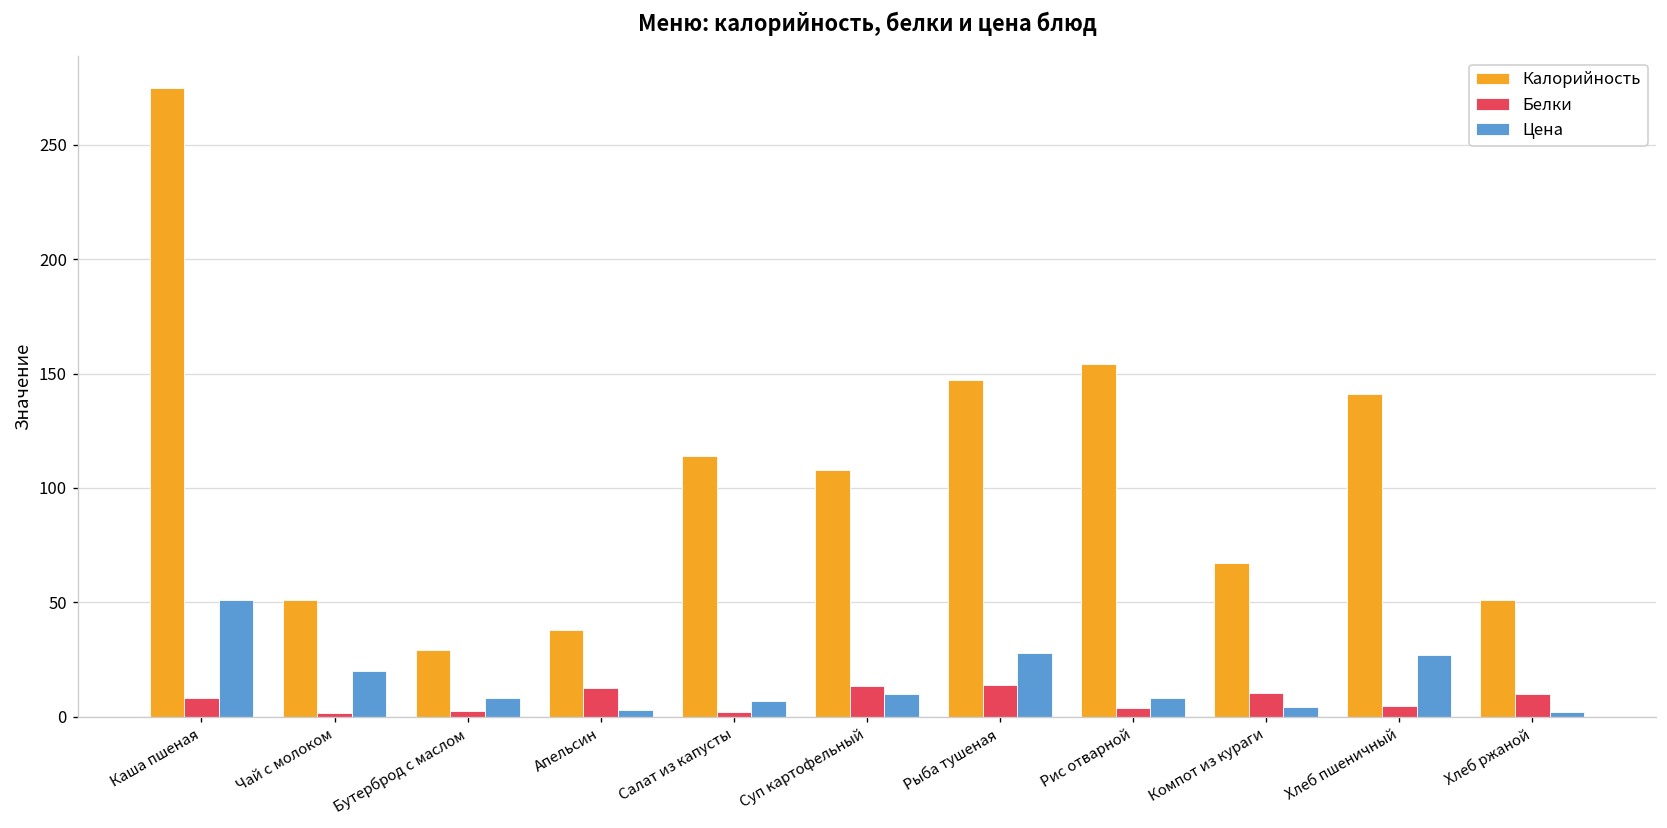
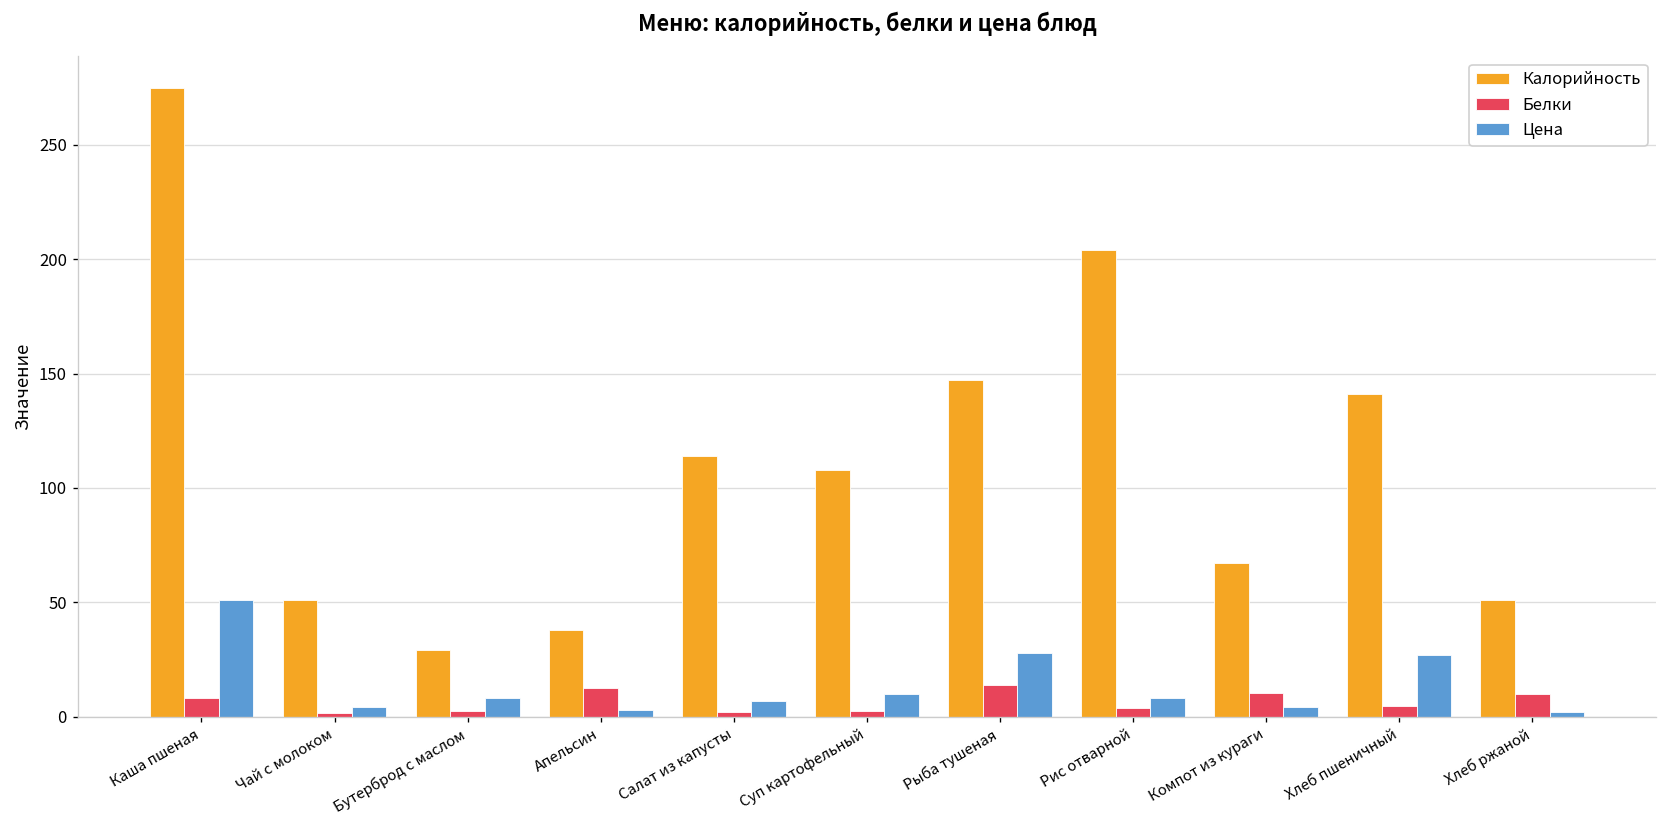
  {
    "Калорийность": {
      "Каша пшеная": 275,
      "Чай с молоком": 51,
      "Бутерброд с маслом": 29,
      "Апельсин": 38,
      "Салат из капусты": 114,
      "Суп картофельный": 108,
      "Рыба тушеная": 147,
-     "Рис отварной": 154,
+     "Рис отварной": 204,
      "Компот из кураги": 67,
      "Хлеб пшеничный": 141,
      "Хлеб ржаной": 51
    },
    "Белки": {
      "Каша пшеная": 8,
      "Чай с молоком": 2,
      "Бутерброд с маслом": 2,
      "Апельсин": 13,
      "Салат из капусты": 2,
-     "Суп картофельный": 14,
+     "Суп картофельный": 3,
      "Рыба тушеная": 14,
      "Рис отварной": 4,
      "Компот из кураги": 10,
      "Хлеб пшеничный": 5,
      "Хлеб ржаной": 10
    },
    "Цена": {
      "Каша пшеная": 51,
-     "Чай с молоком": 20,
+     "Чай с молоком": 4,
      "Бутерброд с маслом": 8,
      "Апельсин": 3,
      "Салат из капусты": 7,
      "Суп картофельный": 10,
      "Рыба тушеная": 28,
      "Рис отварной": 8,
      "Компот из кураги": 4,
      "Хлеб пшеничный": 27,
      "Хлеб ржаной": 2
    }
  }
